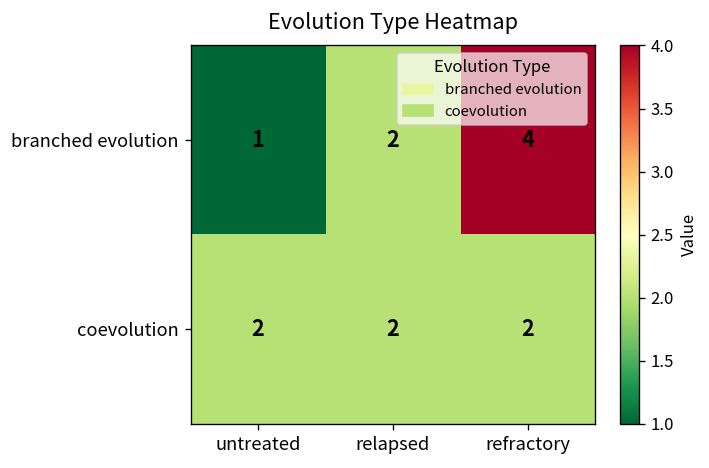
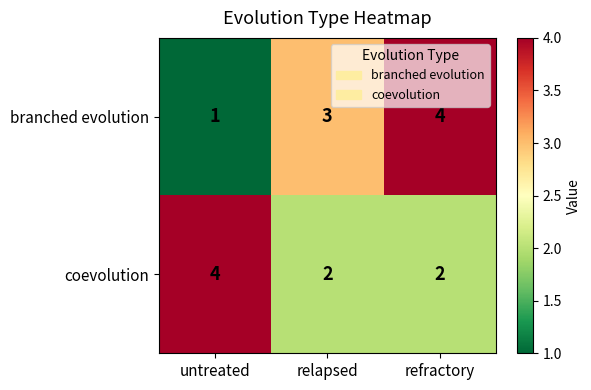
  {
    "branched evolution": {
      "untreated": 1,
-     "relapsed": 2,
+     "relapsed": 3,
      "refractory": 4
    },
    "coevolution": {
-     "untreated": 2,
+     "untreated": 4,
      "relapsed": 2,
      "refractory": 2
    }
  }
